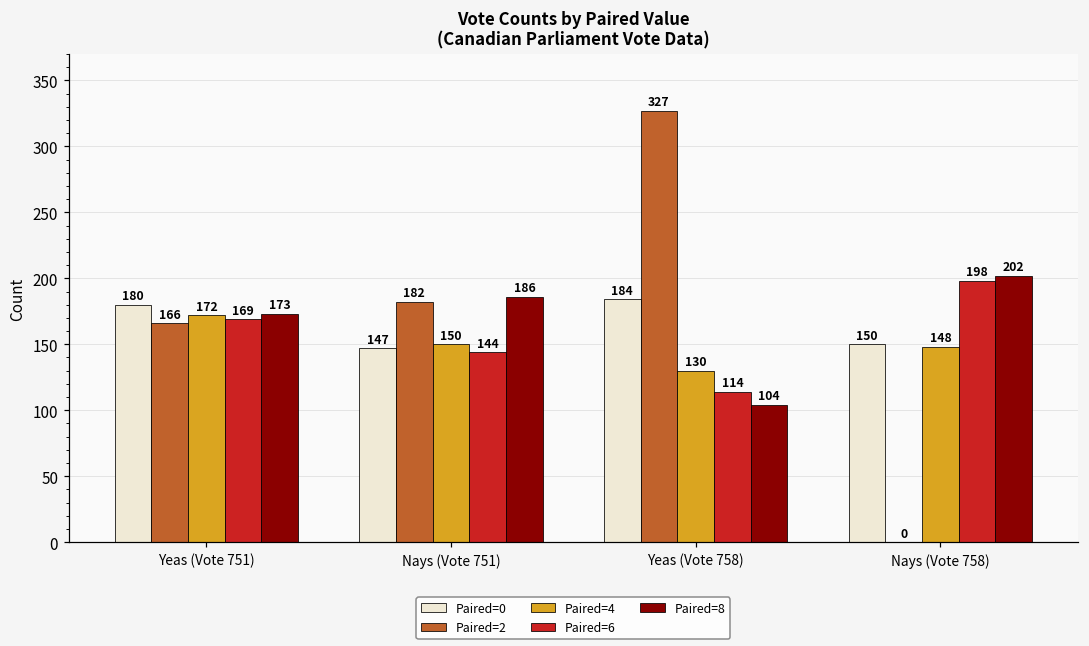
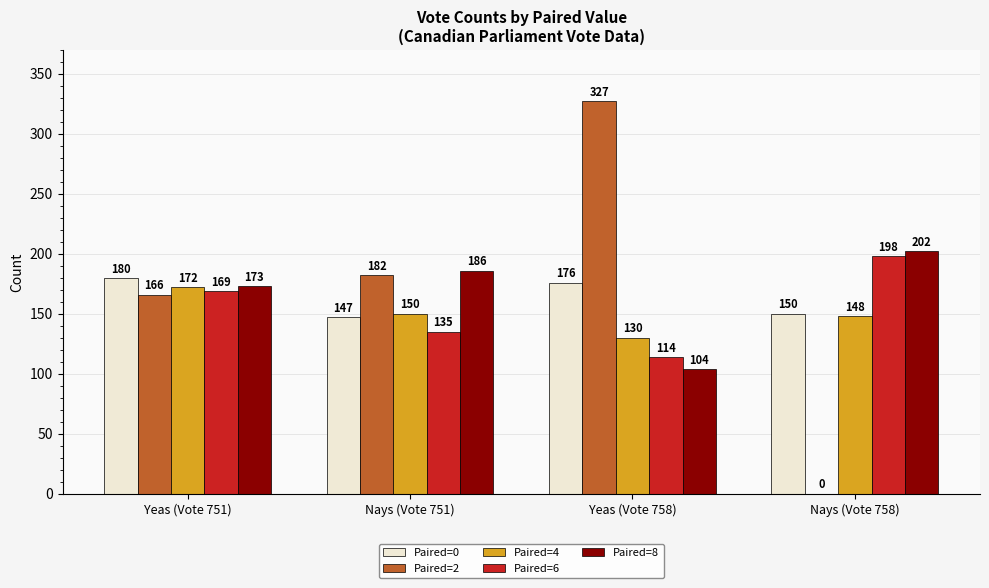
  {
    "Paired=0": {
      "Yeas (Vote 751)": 180,
      "Nays (Vote 751)": 147,
-     "Yeas (Vote 758)": 184,
+     "Yeas (Vote 758)": 176,
      "Nays (Vote 758)": 150
    },
    "Paired=2": {
      "Yeas (Vote 751)": 166,
      "Nays (Vote 751)": 182,
      "Yeas (Vote 758)": 327,
      "Nays (Vote 758)": 0
    },
    "Paired=4": {
      "Yeas (Vote 751)": 172,
      "Nays (Vote 751)": 150,
      "Yeas (Vote 758)": 130,
      "Nays (Vote 758)": 148
    },
    "Paired=6": {
      "Yeas (Vote 751)": 169,
-     "Nays (Vote 751)": 144,
+     "Nays (Vote 751)": 135,
      "Yeas (Vote 758)": 114,
      "Nays (Vote 758)": 198
    },
    "Paired=8": {
      "Yeas (Vote 751)": 173,
      "Nays (Vote 751)": 186,
      "Yeas (Vote 758)": 104,
      "Nays (Vote 758)": 202
    }
  }
